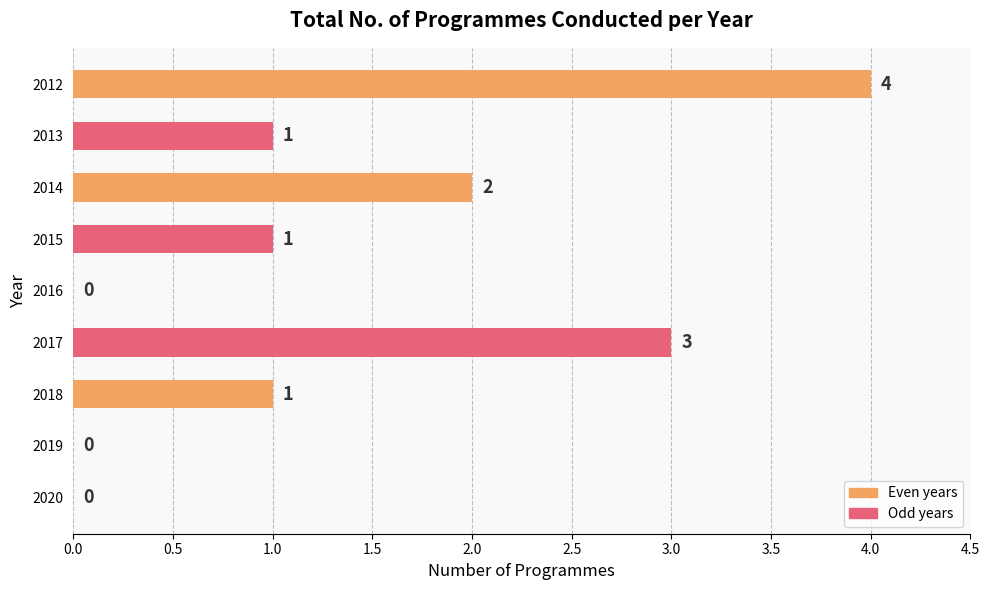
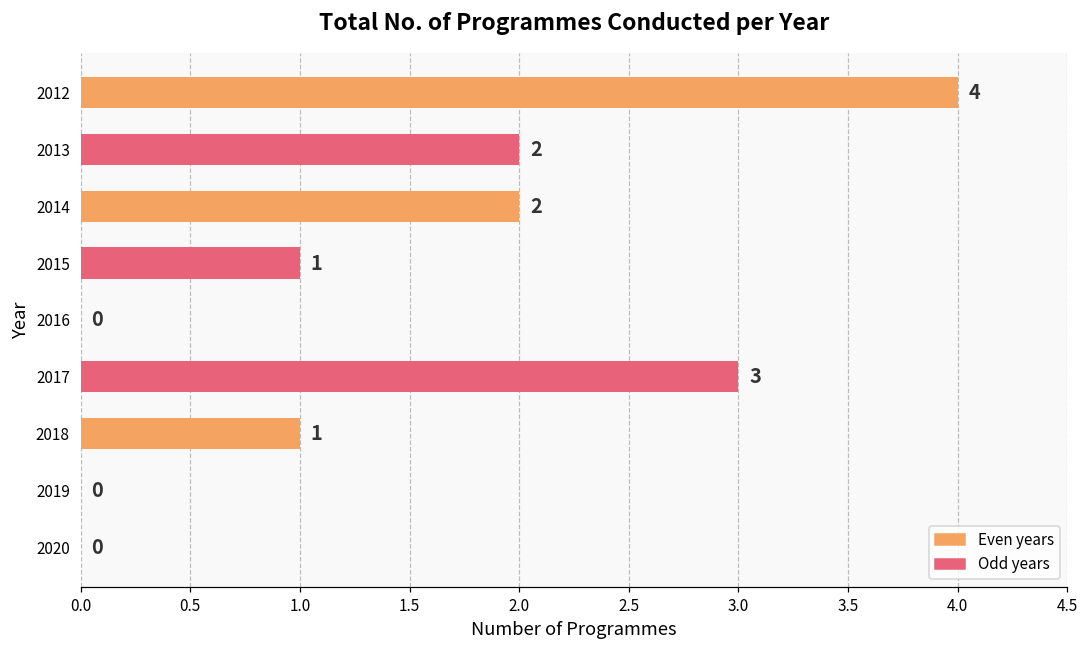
  {
    "2012": 4,
-   "2013": 1,
+   "2013": 2,
    "2014": 2,
    "2015": 1,
    "2016": 0,
    "2017": 3,
    "2018": 1,
    "2019": 0,
    "2020": 0
  }
